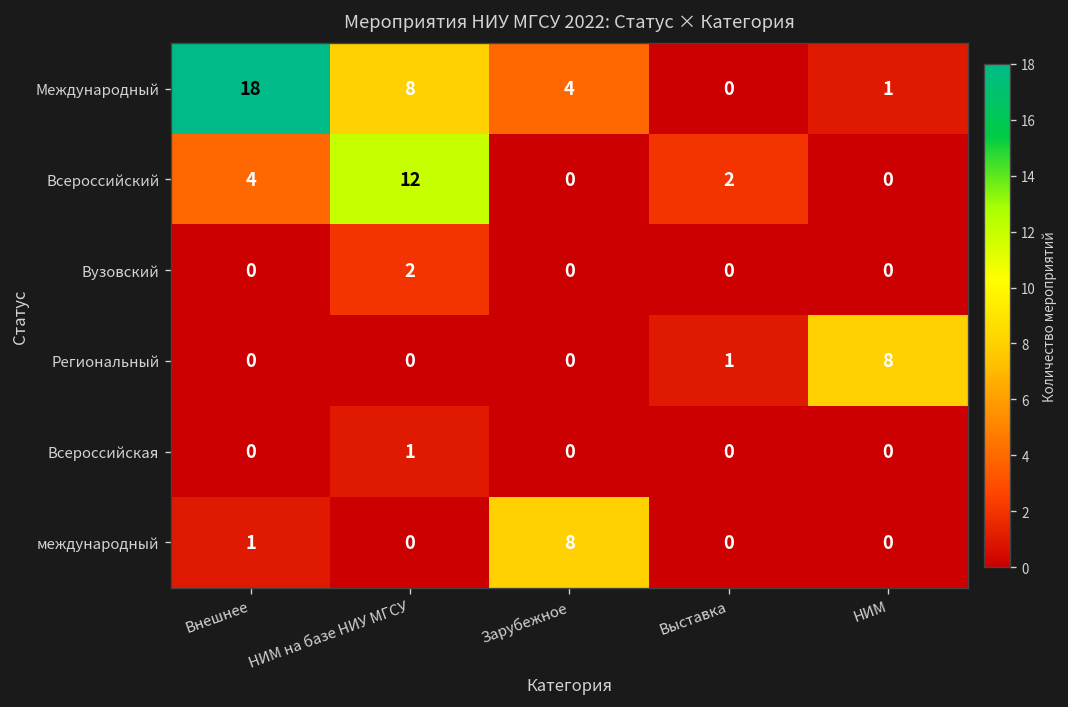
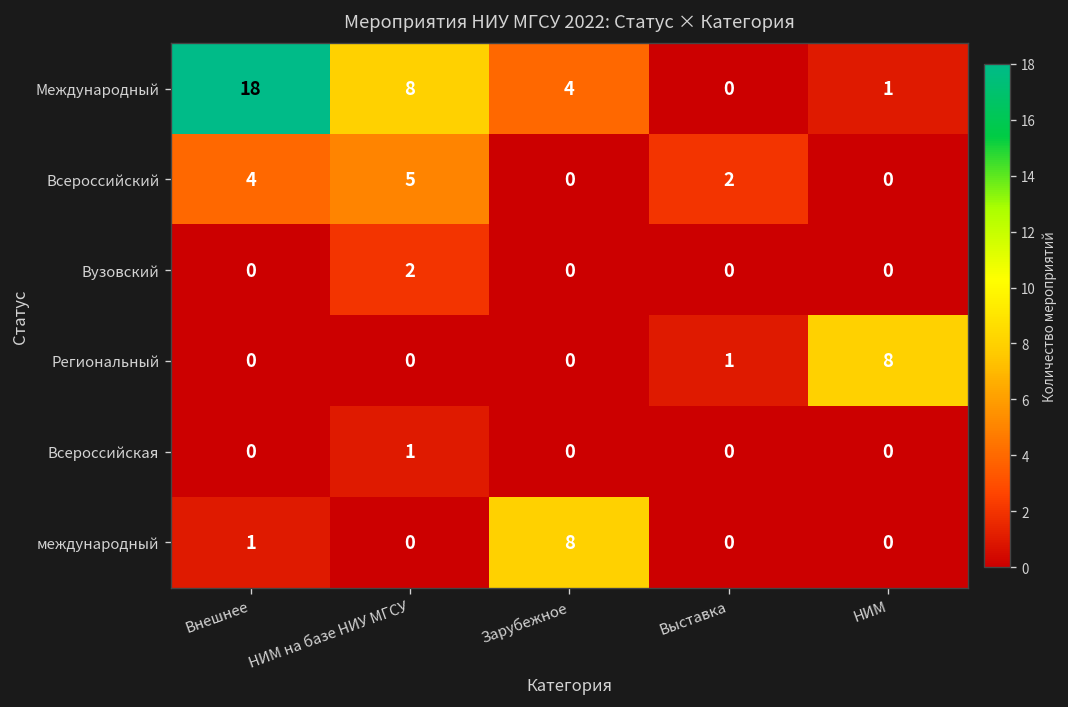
  {
    "Международный": {
      "Внешнее": 18,
      "НИМ на базе НИУ МГСУ": 8,
      "Зарубежное": 4,
      "Выставка": 0,
      "НИМ": 1
    },
    "Всероссийский": {
      "Внешнее": 4,
-     "НИМ на базе НИУ МГСУ": 12,
+     "НИМ на базе НИУ МГСУ": 5,
      "Зарубежное": 0,
      "Выставка": 2,
      "НИМ": 0
    },
    "Вузовский": {
      "Внешнее": 0,
      "НИМ на базе НИУ МГСУ": 2,
      "Зарубежное": 0,
      "Выставка": 0,
      "НИМ": 0
    },
    "Региональный": {
      "Внешнее": 0,
      "НИМ на базе НИУ МГСУ": 0,
      "Зарубежное": 0,
      "Выставка": 1,
      "НИМ": 8
    },
    "Всероссийская": {
      "Внешнее": 0,
      "НИМ на базе НИУ МГСУ": 1,
      "Зарубежное": 0,
      "Выставка": 0,
      "НИМ": 0
    },
    "международный": {
      "Внешнее": 1,
      "НИМ на базе НИУ МГСУ": 0,
      "Зарубежное": 8,
      "Выставка": 0,
      "НИМ": 0
    }
  }
